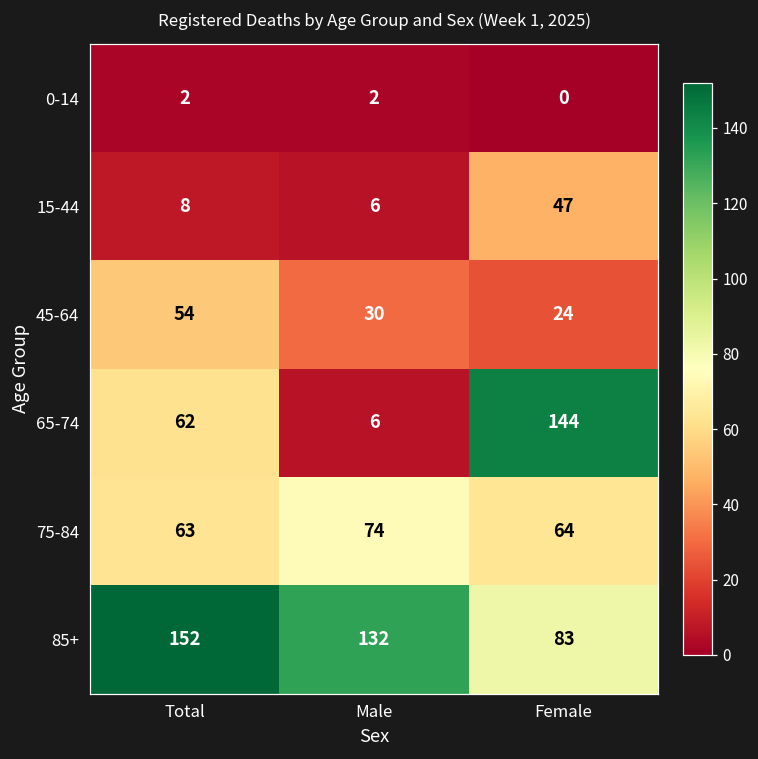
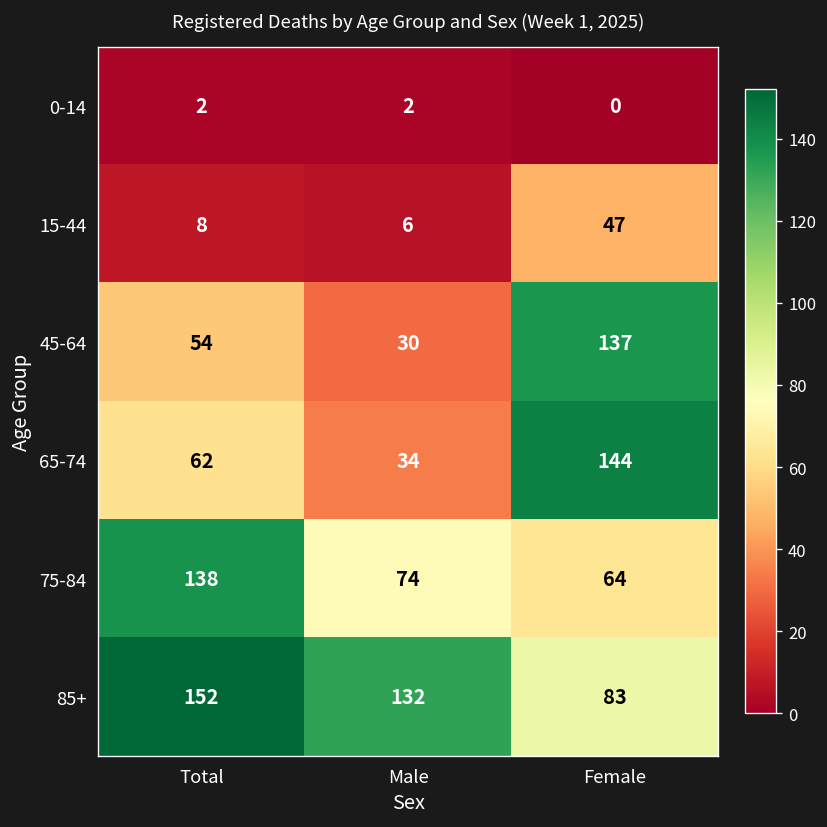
  {
    "0-14": {
      "Total": 2,
      "Male": 2,
      "Female": 0
    },
    "15-44": {
      "Total": 8,
      "Male": 6,
      "Female": 47
    },
    "45-64": {
      "Total": 54,
      "Male": 30,
-     "Female": 24
+     "Female": 137
    },
    "65-74": {
      "Total": 62,
-     "Male": 6,
+     "Male": 34,
      "Female": 144
    },
    "75-84": {
-     "Total": 63,
+     "Total": 138,
      "Male": 74,
      "Female": 64
    },
    "85+": {
      "Total": 152,
      "Male": 132,
      "Female": 83
    }
  }
